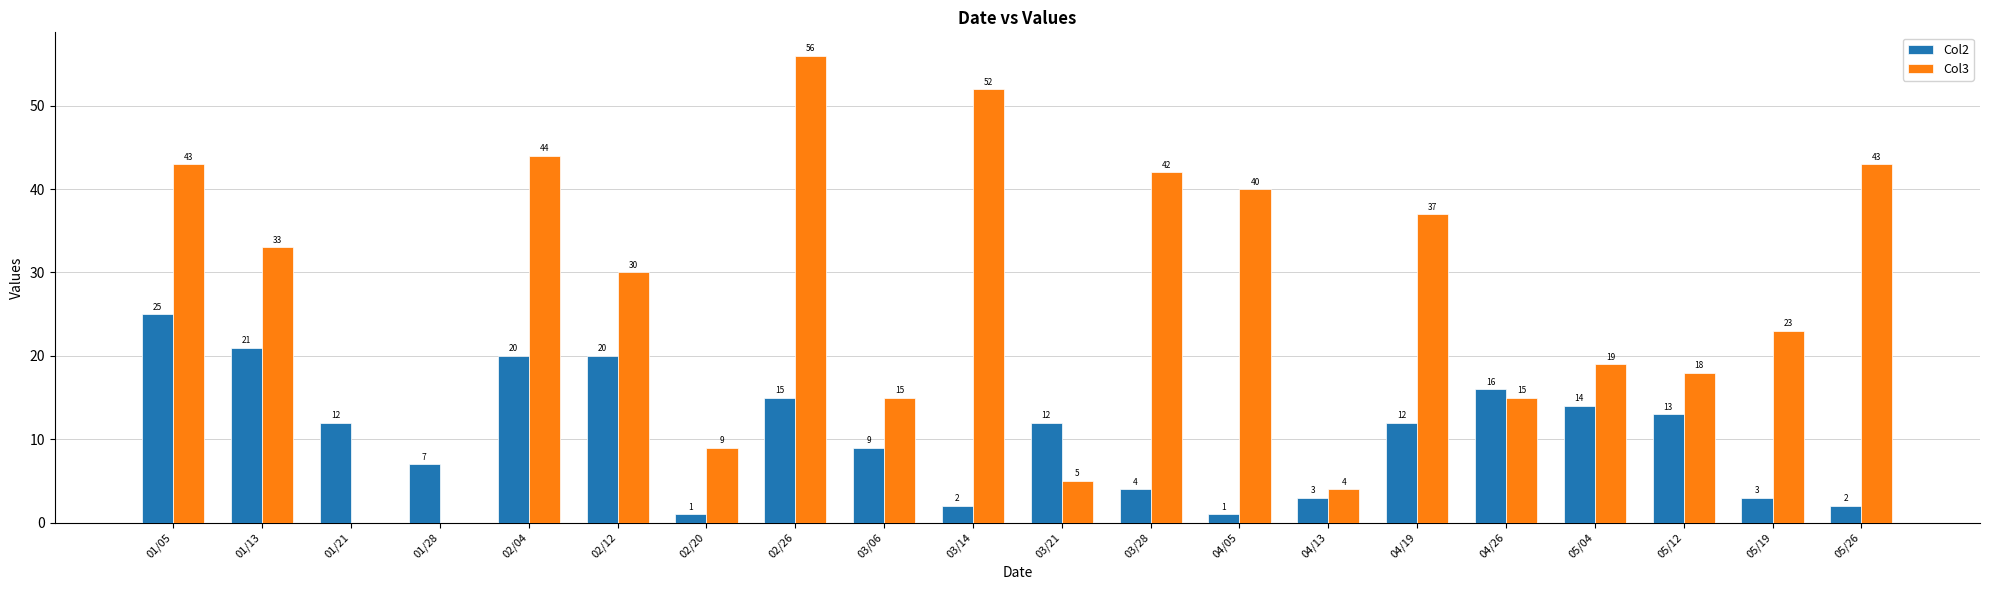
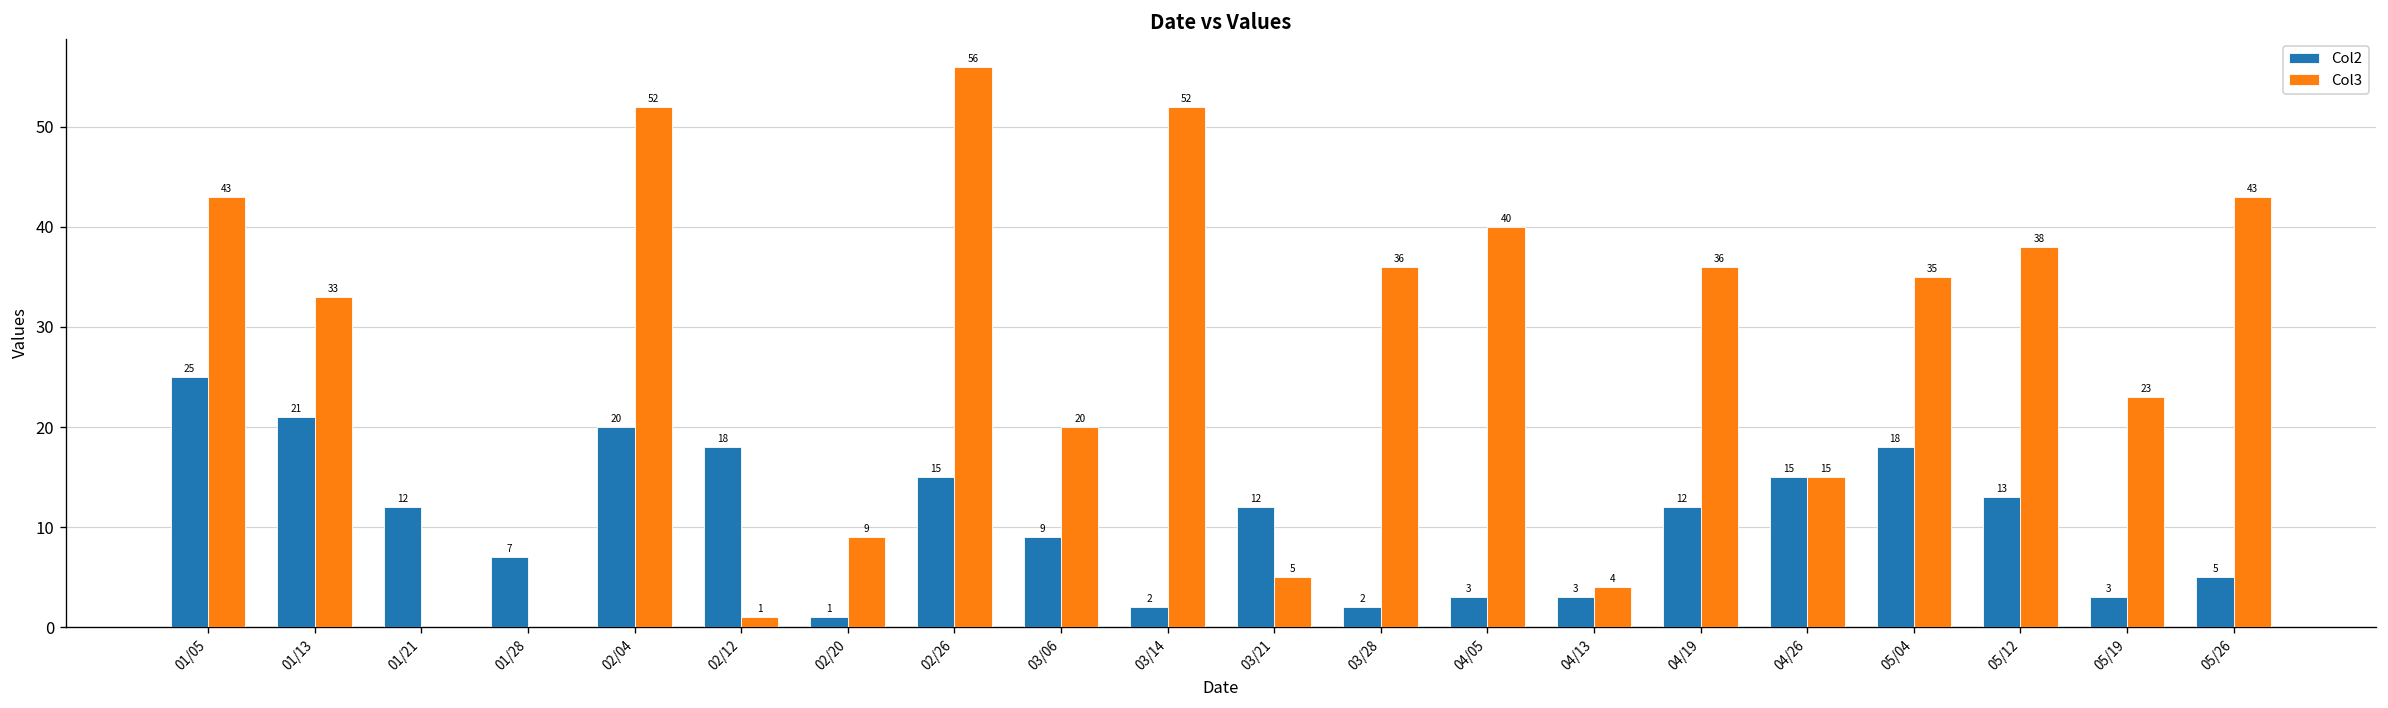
  {
    "Col2": {
      "01/05": 25,
      "01/13": 21,
      "01/21": 12,
      "01/28": 7,
      "02/04": 20,
-     "02/12": 20,
+     "02/12": 18,
      "02/20": 1,
      "02/26": 15,
      "03/06": 9,
      "03/14": 2,
      "03/21": 12,
-     "03/28": 4,
-     "04/05": 1,
+     "03/28": 2,
+     "04/05": 3,
      "04/13": 3,
      "04/19": 12,
-     "04/26": 16,
-     "05/04": 14,
+     "04/26": 15,
+     "05/04": 18,
      "05/12": 13,
      "05/19": 3,
-     "05/26": 2
+     "05/26": 5
    },
    "Col3": {
      "01/05": 43,
      "01/13": 33,
-     "02/04": 44,
-     "02/12": 30,
+     "02/04": 52,
+     "02/12": 1,
      "02/20": 9,
      "02/26": 56,
-     "03/06": 15,
+     "03/06": 20,
      "03/14": 52,
      "03/21": 5,
-     "03/28": 42,
+     "03/28": 36,
      "04/05": 40,
      "04/13": 4,
-     "04/19": 37,
+     "04/19": 36,
      "04/26": 15,
-     "05/04": 19,
-     "05/12": 18,
+     "05/04": 35,
+     "05/12": 38,
      "05/19": 23,
      "05/26": 43
    }
  }
